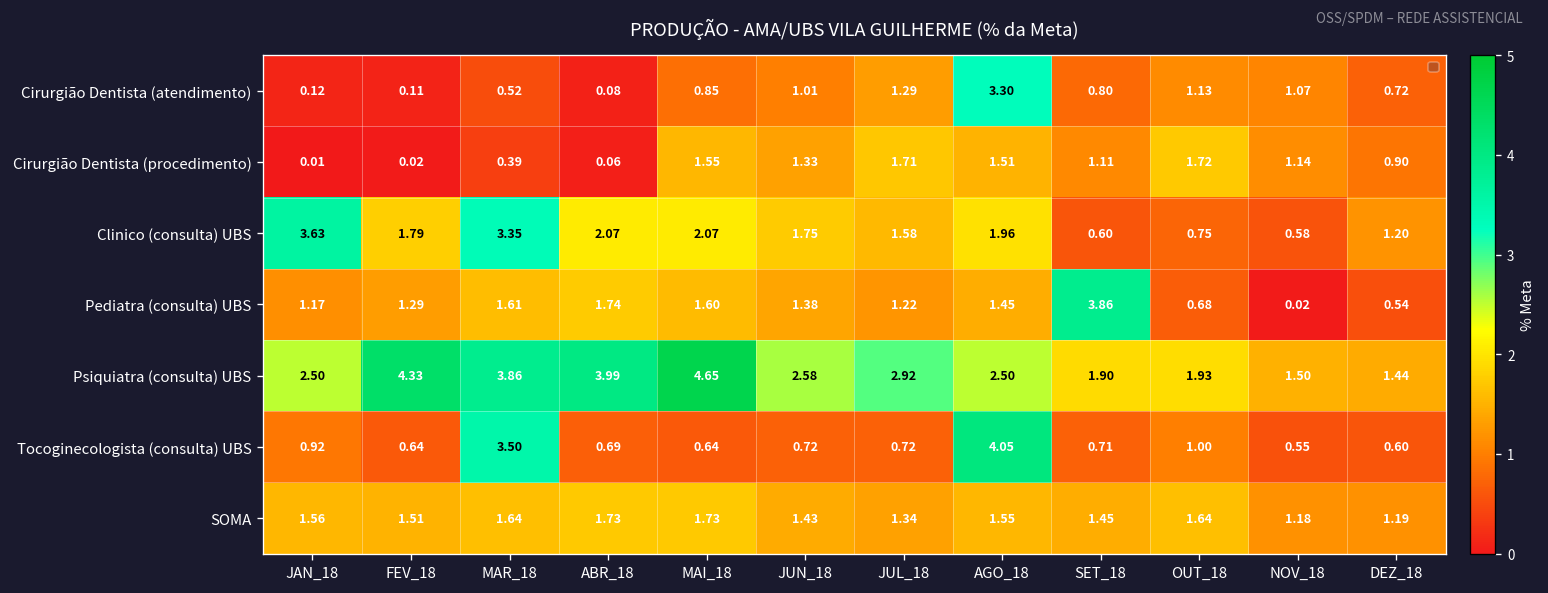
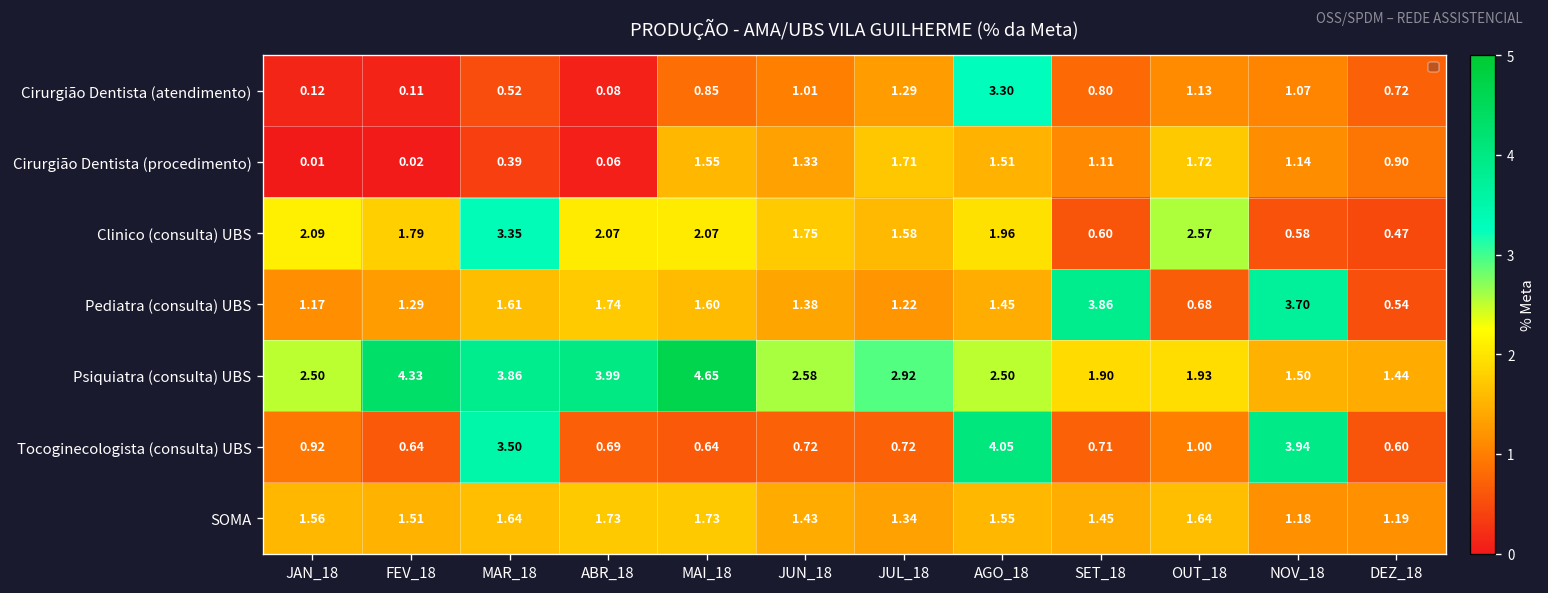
  {
    "Cirurgião Dentista (atendimento)": {
      "JAN_18": 0.12,
      "FEV_18": 0.11,
      "MAR_18": 0.52,
      "ABR_18": 0.08,
      "MAI_18": 0.85,
      "JUN_18": 1.01,
      "JUL_18": 1.29,
      "AGO_18": 3.30,
      "SET_18": 0.80,
      "OUT_18": 1.13,
      "NOV_18": 1.07,
      "DEZ_18": 0.72
    },
    "Cirurgião Dentista (procedimento)": {
      "JAN_18": 0.01,
      "FEV_18": 0.02,
      "MAR_18": 0.39,
      "ABR_18": 0.06,
      "MAI_18": 1.55,
      "JUN_18": 1.33,
      "JUL_18": 1.71,
      "AGO_18": 1.51,
      "SET_18": 1.11,
      "OUT_18": 1.72,
      "NOV_18": 1.14,
      "DEZ_18": 0.90
    },
    "Clinico (consulta) UBS": {
-     "JAN_18": 3.63,
+     "JAN_18": 2.09,
      "FEV_18": 1.79,
      "MAR_18": 3.35,
      "ABR_18": 2.07,
      "MAI_18": 2.07,
      "JUN_18": 1.75,
      "JUL_18": 1.58,
      "AGO_18": 1.96,
      "SET_18": 0.60,
-     "OUT_18": 0.75,
+     "OUT_18": 2.57,
      "NOV_18": 0.58,
-     "DEZ_18": 1.20
+     "DEZ_18": 0.47
    },
    "Pediatra (consulta) UBS": {
      "JAN_18": 1.17,
      "FEV_18": 1.29,
      "MAR_18": 1.61,
      "ABR_18": 1.74,
      "MAI_18": 1.60,
      "JUN_18": 1.38,
      "JUL_18": 1.22,
      "AGO_18": 1.45,
      "SET_18": 3.86,
      "OUT_18": 0.68,
-     "NOV_18": 0.02,
+     "NOV_18": 3.70,
      "DEZ_18": 0.54
    },
    "Psiquiatra (consulta) UBS": {
      "JAN_18": 2.50,
      "FEV_18": 4.33,
      "MAR_18": 3.86,
      "ABR_18": 3.99,
      "MAI_18": 4.65,
      "JUN_18": 2.58,
      "JUL_18": 2.92,
      "AGO_18": 2.50,
      "SET_18": 1.90,
      "OUT_18": 1.93,
      "NOV_18": 1.50,
      "DEZ_18": 1.44
    },
    "Tocoginecologista (consulta) UBS": {
      "JAN_18": 0.92,
      "FEV_18": 0.64,
      "MAR_18": 3.50,
      "ABR_18": 0.69,
      "MAI_18": 0.64,
      "JUN_18": 0.72,
      "JUL_18": 0.72,
      "AGO_18": 4.05,
      "SET_18": 0.71,
      "OUT_18": 1.00,
-     "NOV_18": 0.55,
+     "NOV_18": 3.94,
      "DEZ_18": 0.60
    },
    "SOMA": {
      "JAN_18": 1.56,
      "FEV_18": 1.51,
      "MAR_18": 1.64,
      "ABR_18": 1.73,
      "MAI_18": 1.73,
      "JUN_18": 1.43,
      "JUL_18": 1.34,
      "AGO_18": 1.55,
      "SET_18": 1.45,
      "OUT_18": 1.64,
      "NOV_18": 1.18,
      "DEZ_18": 1.19
    }
  }
